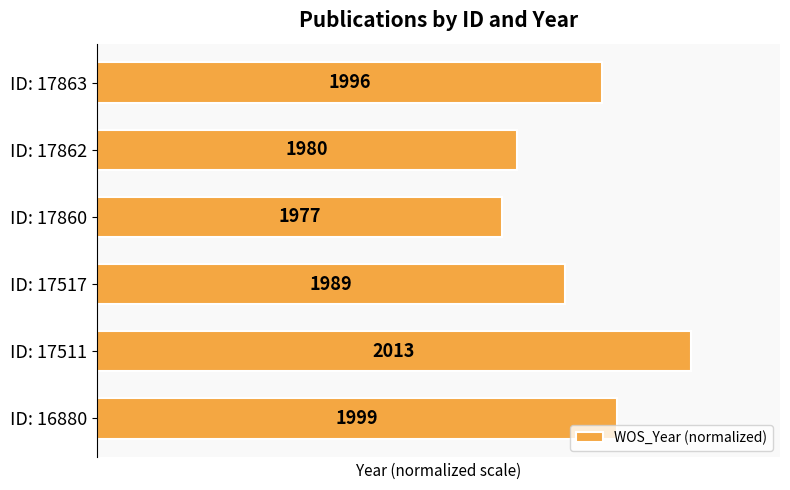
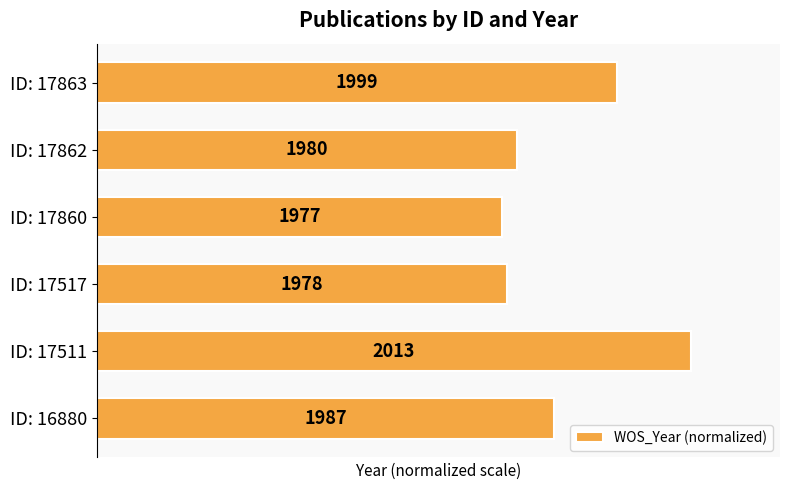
  {
-   "ID: 17863": 1996,
-   "ID: 17517": 1989,
-   "ID: 16880": 1999
+   "ID: 17863": 1999,
+   "ID: 17517": 1978,
+   "ID: 16880": 1987
  }
